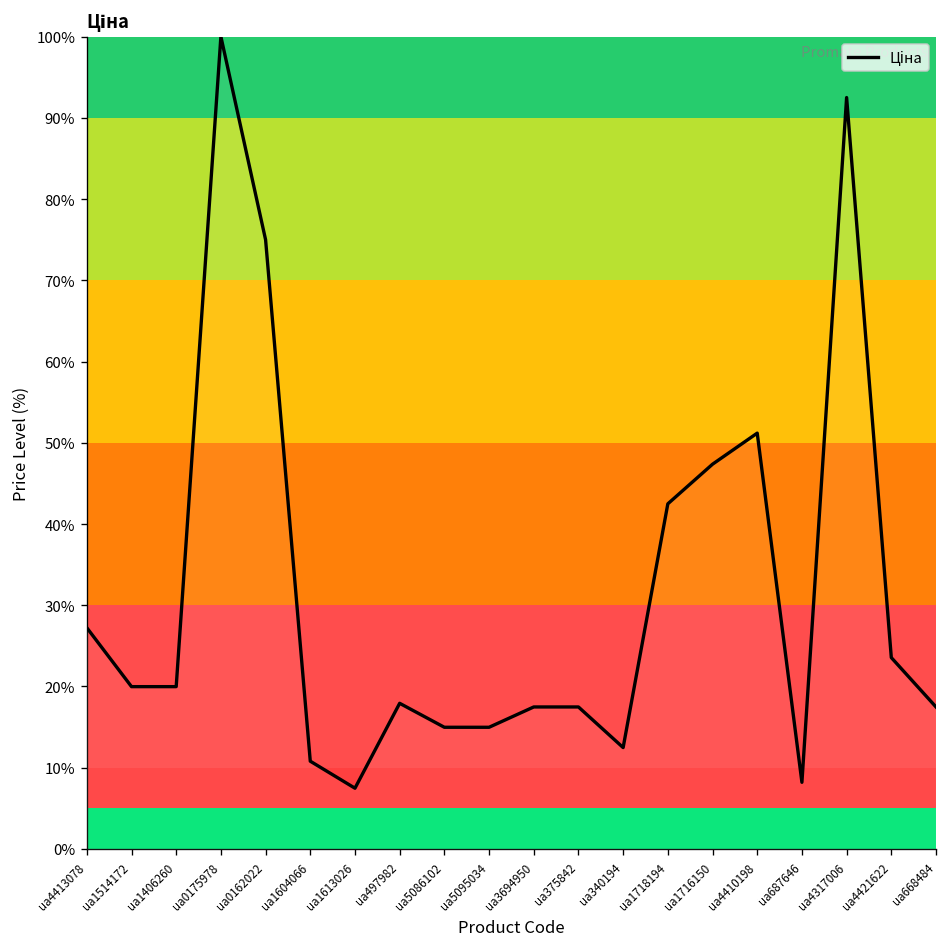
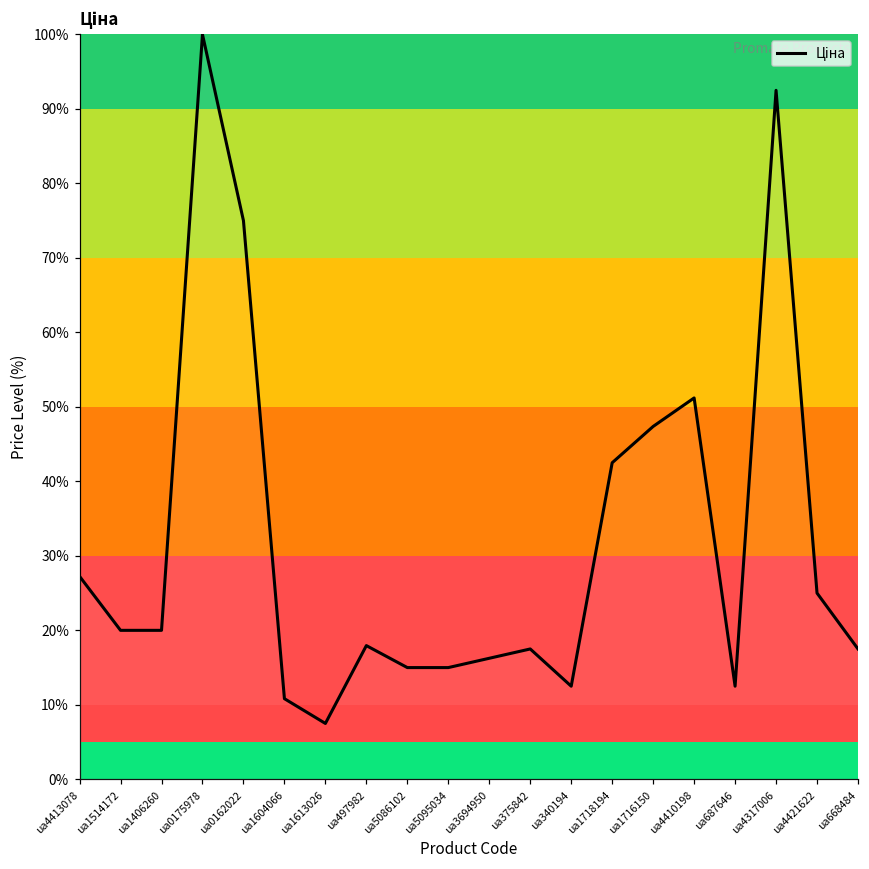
  {
    "ua4413078": "27%",
    "ua1514172": "20%",
    "ua1406260": "20%",
    "ua0175978": "100%",
    "ua0162022": "75%",
    "ua1604066": "11%",
    "ua1613026": "7%",
    "ua497982": "18%",
    "ua5086102": "15%",
    "ua5095034": "15%",
-   "ua3694950": "17%",
+   "ua3694950": "16%",
    "ua375842": "17%",
    "ua340194": "12%",
    "ua1718194": "42%",
    "ua1716150": "47%",
    "ua4410198": "51%",
-   "ua687646": "8%",
+   "ua687646": "12%",
    "ua4317006": "92%",
-   "ua4421622": "24%",
+   "ua4421622": "25%",
    "ua668484": "17%"
  }
